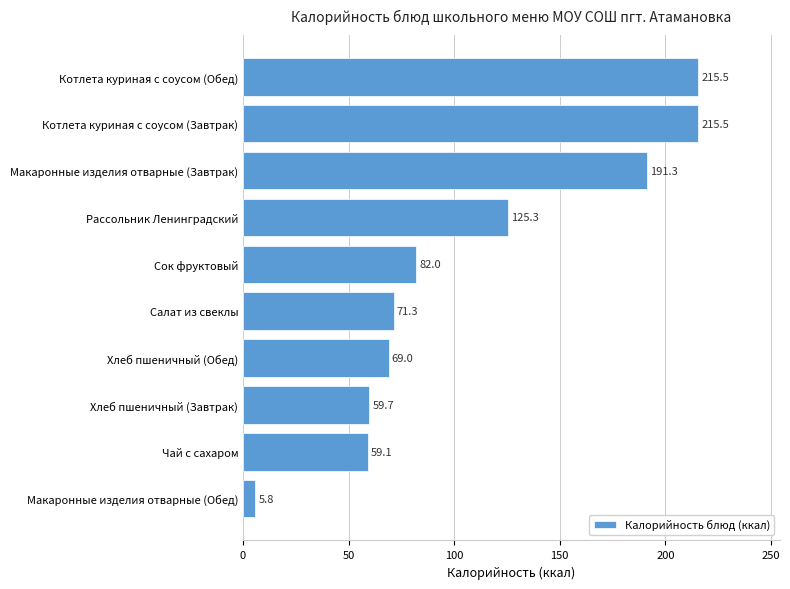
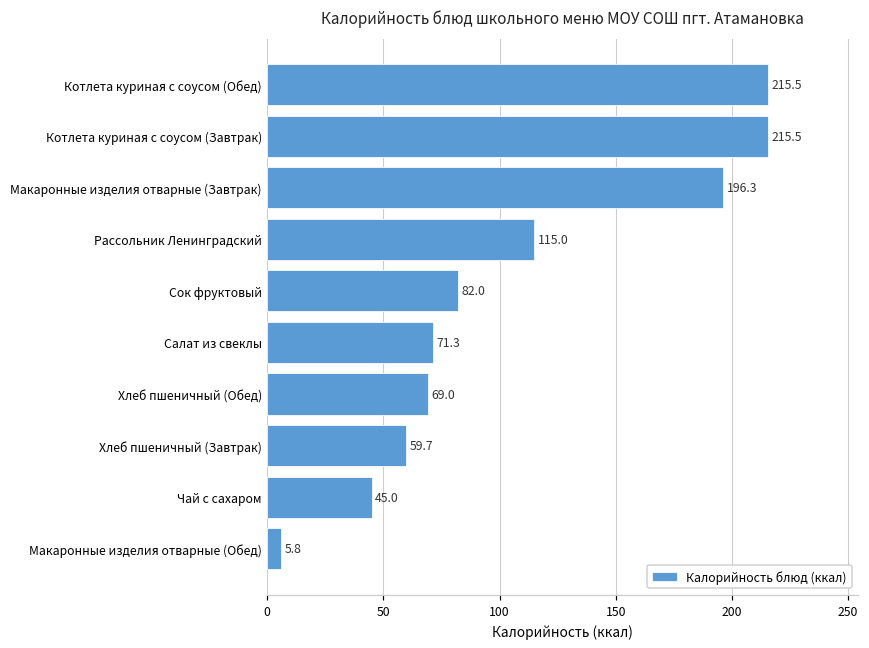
  {
    "Котлета куриная с соусом (Обед)": 215.5,
    "Котлета куриная с соусом (Завтрак)": 215.5,
-   "Макаронные изделия отварные (Завтрак)": 191.3,
-   "Рассольник Ленинградский": 125.3,
+   "Макаронные изделия отварные (Завтрак)": 196.3,
+   "Рассольник Ленинградский": 115.0,
    "Сок фруктовый": 82.0,
    "Салат из свеклы": 71.3,
    "Хлеб пшеничный (Обед)": 69.0,
    "Хлеб пшеничный (Завтрак)": 59.7,
-   "Чай с сахаром": 59.1,
+   "Чай с сахаром": 45.0,
    "Макаронные изделия отварные (Обед)": 5.8
  }
